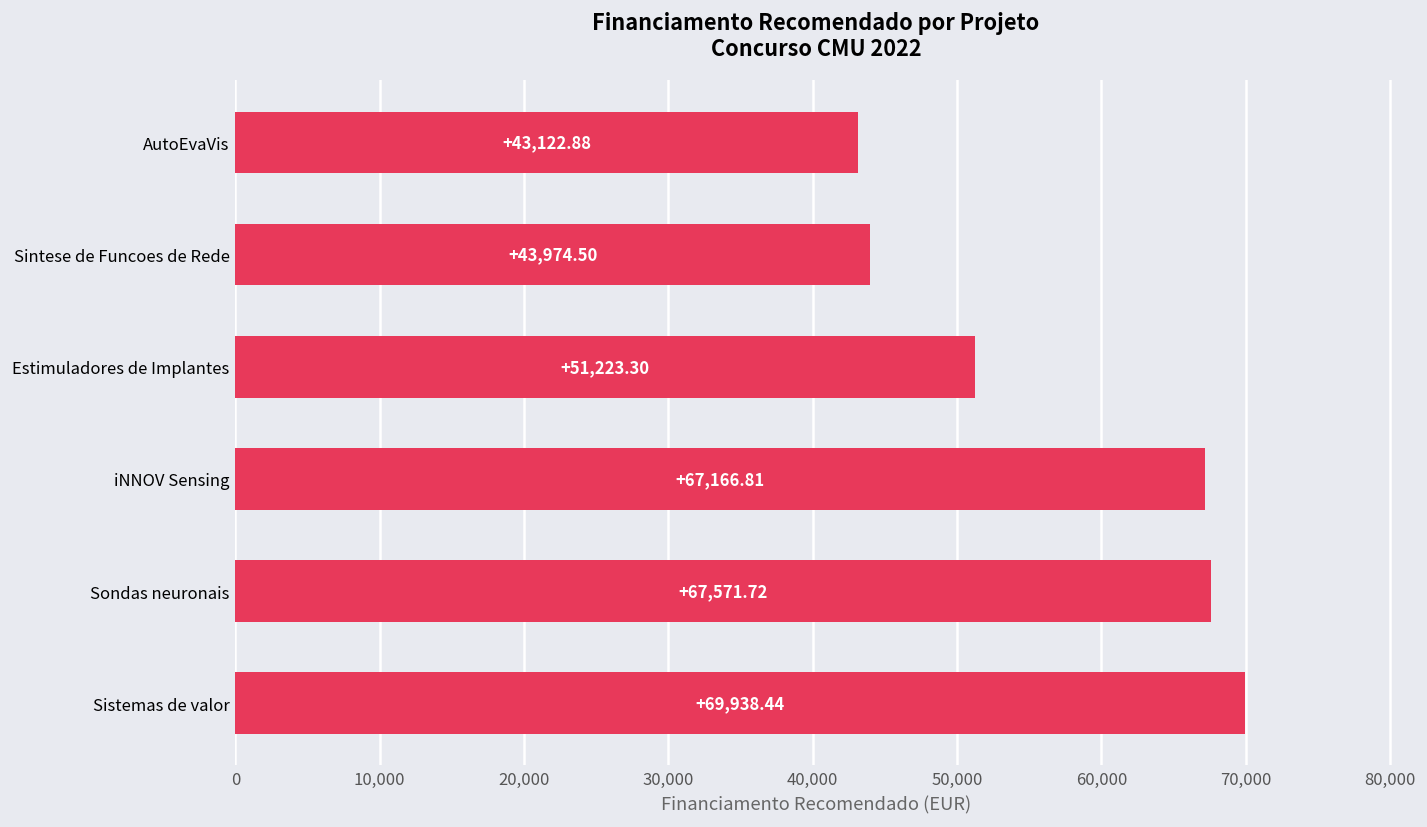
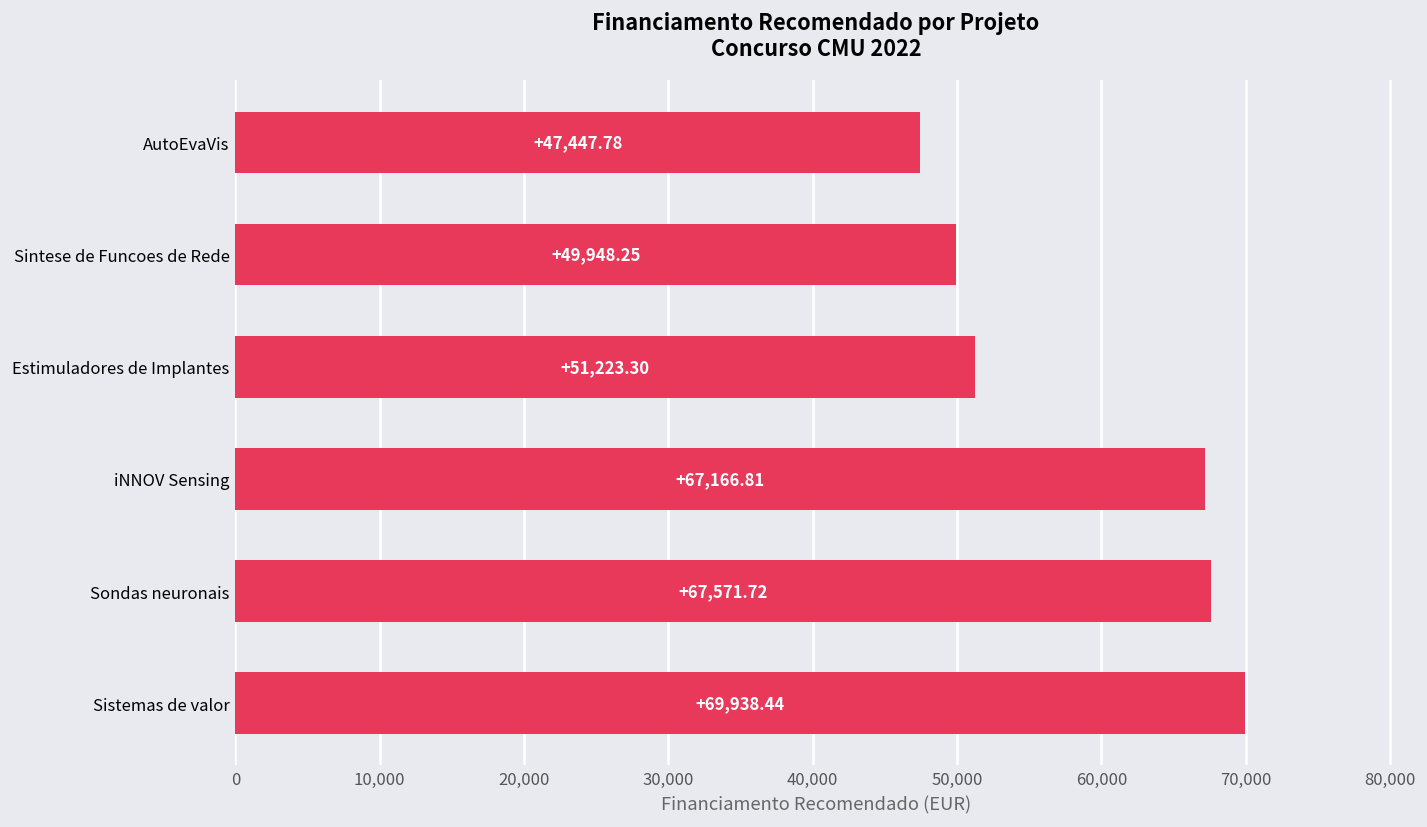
  {
-   "AutoEvaVis": "+43,122.88",
-   "Sintese de Funcoes de Rede": "+43,974.50",
+   "AutoEvaVis": "+47,447.78",
+   "Sintese de Funcoes de Rede": "+49,948.25",
    "Estimuladores de Implantes": "+51,223.30",
    "iNNOV Sensing": "+67,166.81",
    "Sondas neuronais": "+67,571.72",
    "Sistemas de valor": "+69,938.44"
  }
